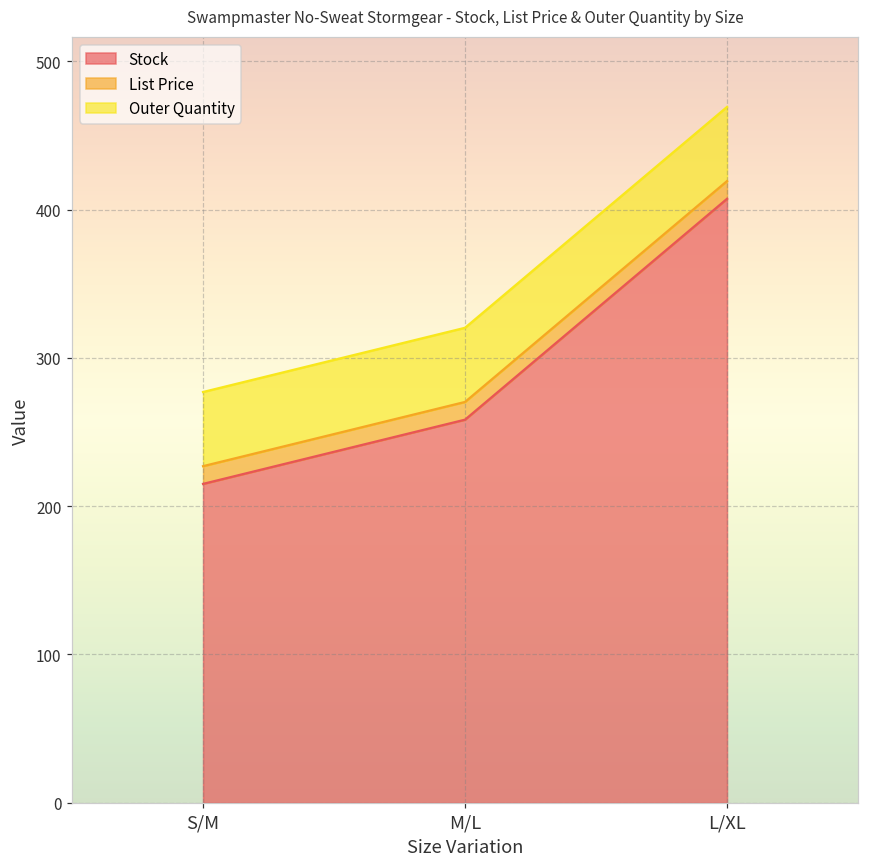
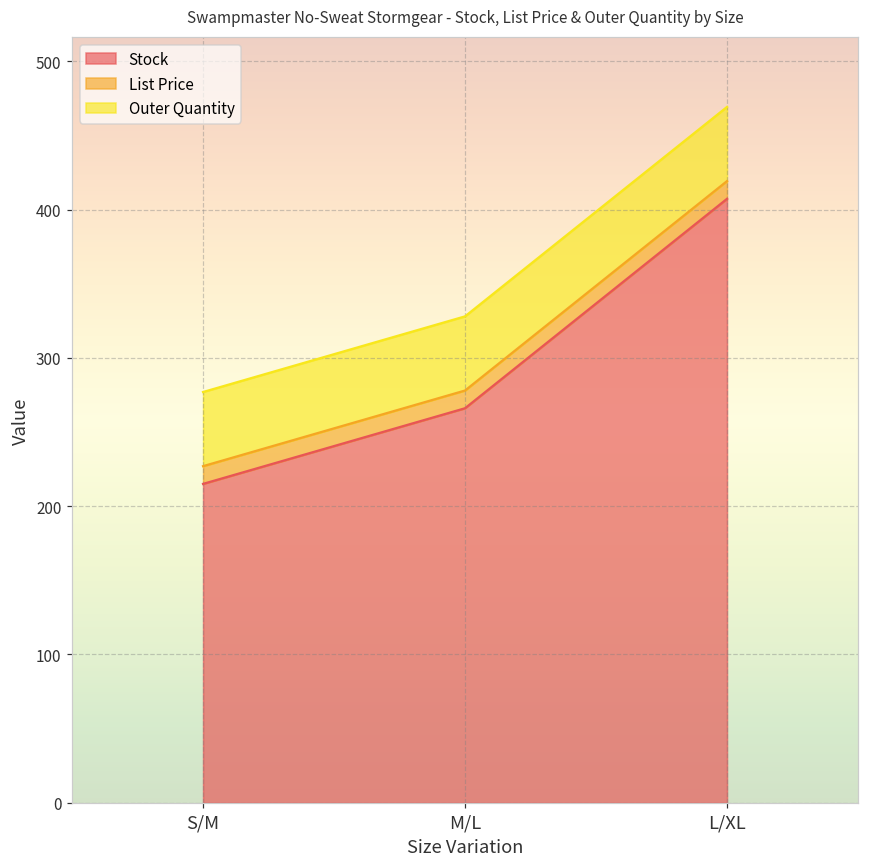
  {
    "Stock": {
      "S/M": 215,
-     "M/L": 258,
+     "M/L": 266,
      "L/XL": 407
    },
    "List Price": {
      "S/M": 12,
      "M/L": 12,
      "L/XL": 12
    },
    "Outer Quantity": {
      "S/M": 50,
      "M/L": 50,
      "L/XL": 50
    }
  }
